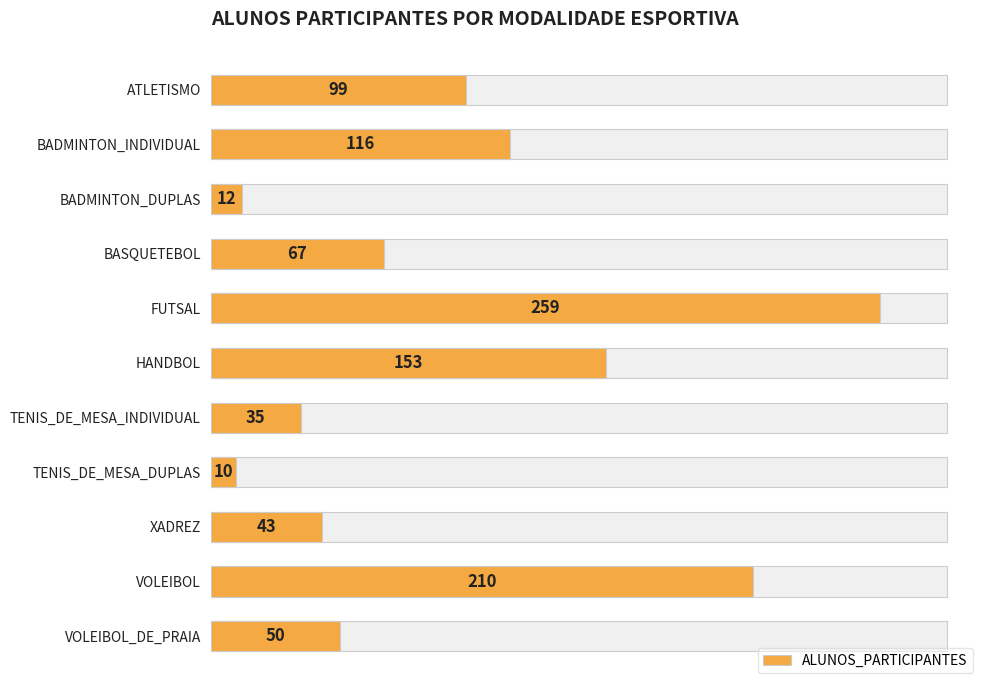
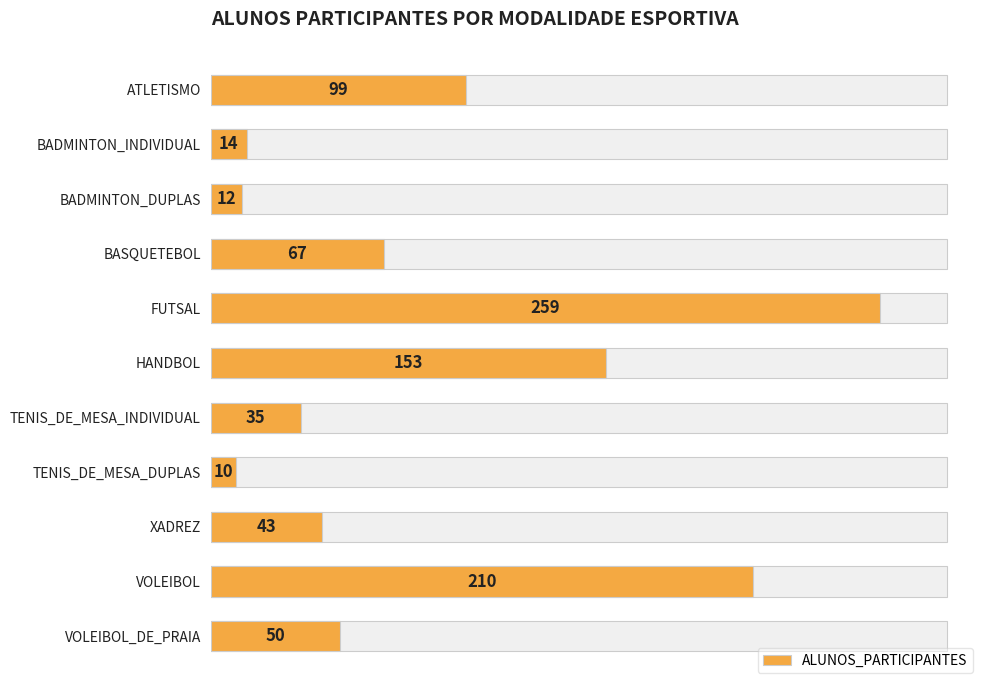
  {
    "ALUNOS_PARTICIPANTES": {
-     "BADMINTON_INDIVIDUAL": 116
+     "BADMINTON_INDIVIDUAL": 14
    }
  }
